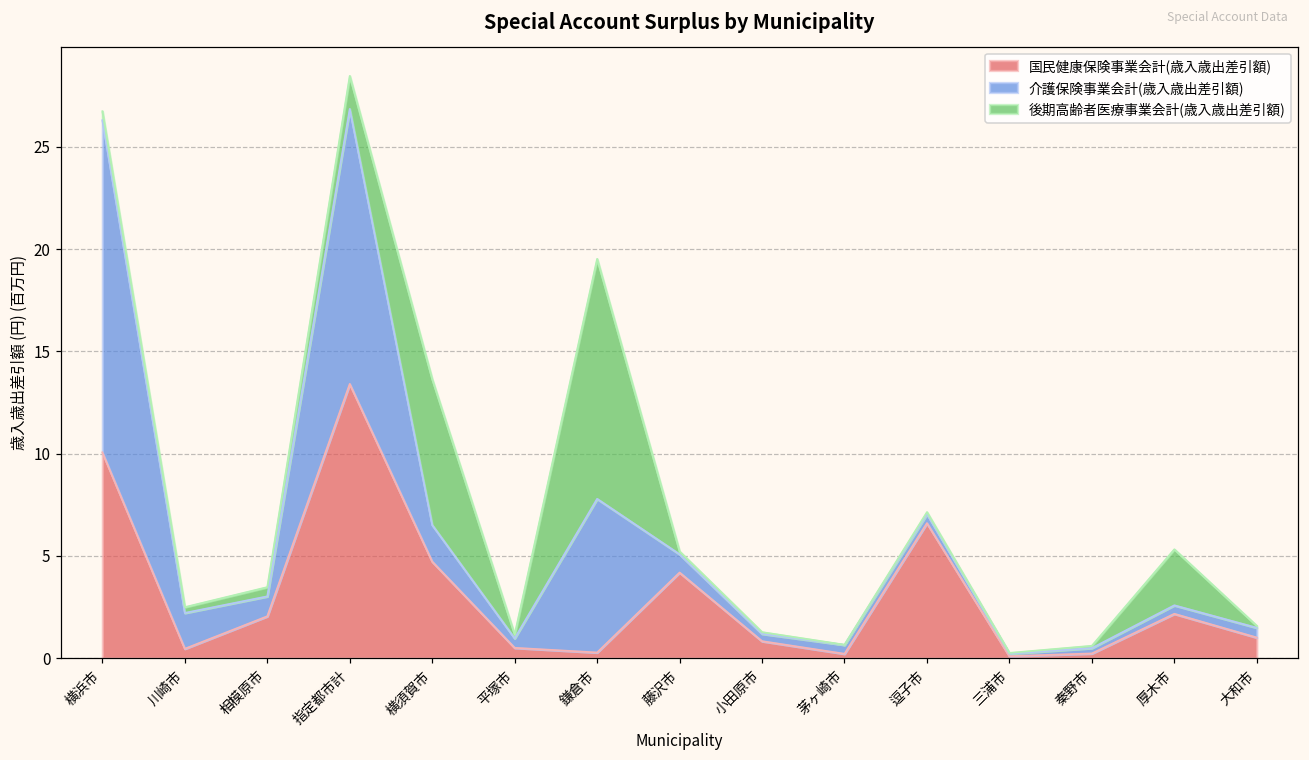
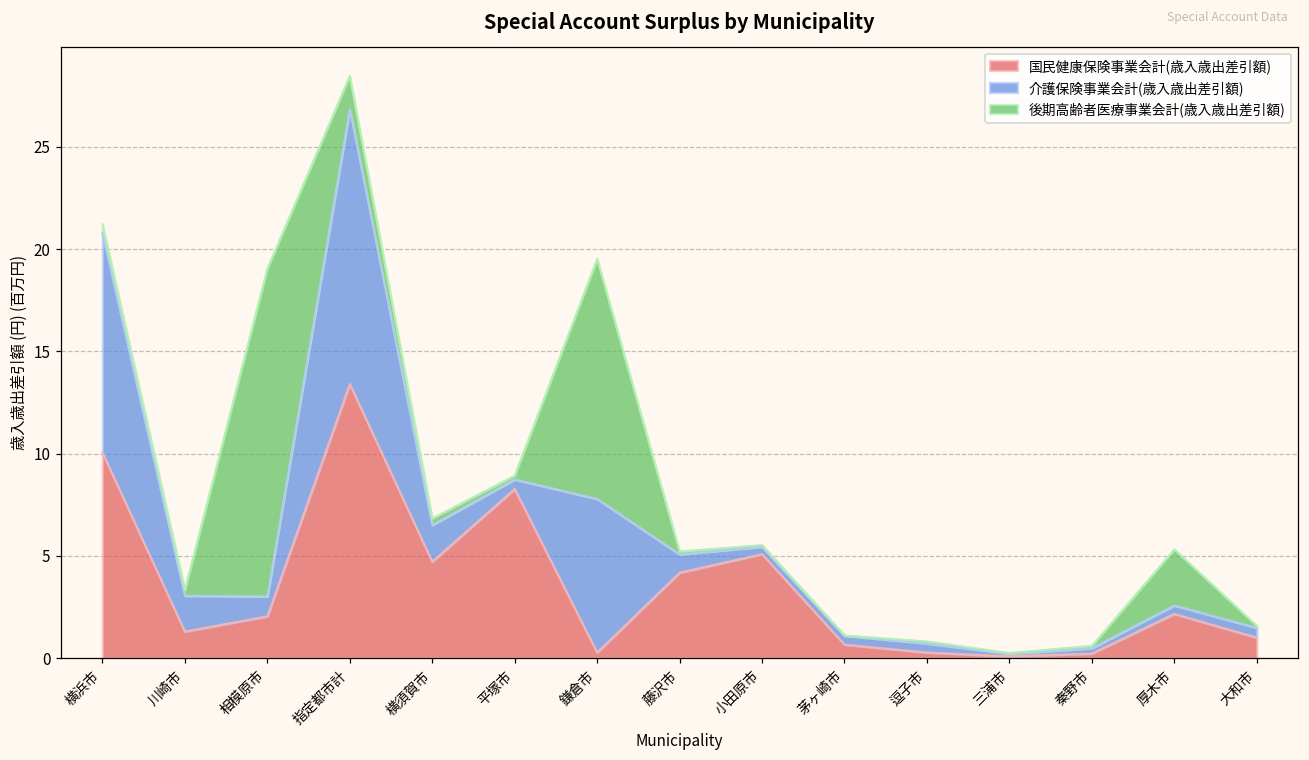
  {
    "国民健康保険事業会計(歳入歳出差引額)": {
      "横浜市": 10.1,
-     "川崎市": 0.5,
+     "川崎市": 1.3,
      "相模原市": 2.0,
      "指定都市計": 13.4,
      "横須賀市": 4.7,
-     "平塚市": 0.5,
+     "平塚市": 8.3,
      "鎌倉市": 0.3,
      "藤沢市": 4.2,
-     "小田原市": 0.8,
-     "茅ヶ崎市": 0.2,
-     "逗子市": 6.6,
+     "小田原市": 5.1,
+     "茅ヶ崎市": 0.7,
+     "逗子市": 0.3,
      "秦野市": 0.2,
      "厚木市": 2.2,
      "大和市": 1.0
    },
    "介護保険事業会計(歳入歳出差引額)": {
-     "横浜市": 16.2,
+     "横浜市": 10.7,
      "川崎市": 1.8,
      "相模原市": 1.0,
      "指定都市計": 13.4,
      "横須賀市": 1.8,
      "平塚市": 0.5,
      "鎌倉市": 7.5,
      "厚木市": 0.4
    },
    "後期高齢者医療事業会計(歳入歳出差引額)": {
      "横浜市": 0.4,
      "川崎市": 0.3,
-     "相模原市": 0.5,
+     "相模原市": 16.0,
      "指定都市計": 1.6,
-     "横須賀市": 7.1,
+     "横須賀市": 0.3,
      "平塚市": 0.2,
      "鎌倉市": 11.7,
      "厚木市": 2.7
    }
  }
